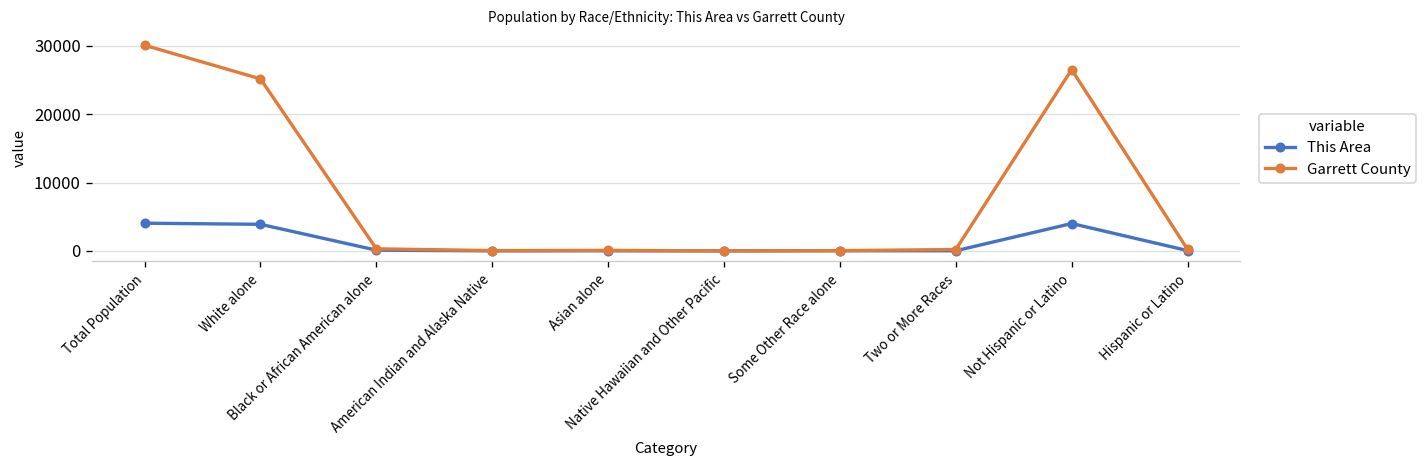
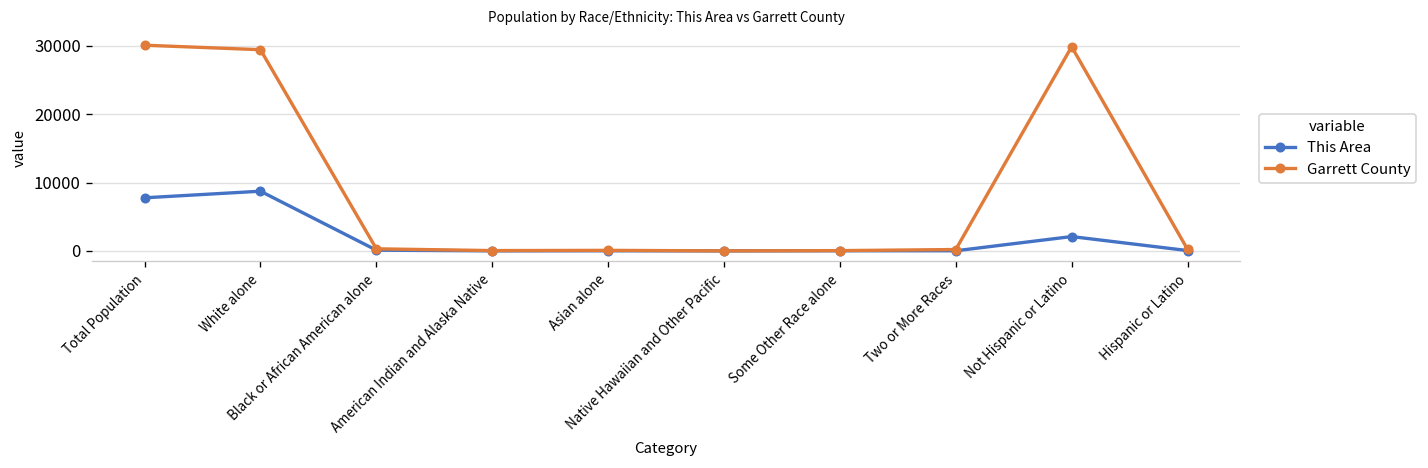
  {
    "This Area": {
-     "Total Population": 4000,
-     "White alone": 4000,
-     "Not Hispanic or Latino": 4000
+     "Total Population": 8000,
+     "White alone": 9000,
+     "Not Hispanic or Latino": 2000
    },
    "Garrett County": {
      "Total Population": 30000,
-     "White alone": 25000,
-     "Not Hispanic or Latino": 27000
+     "White alone": 29000,
+     "Not Hispanic or Latino": 30000
    }
  }
